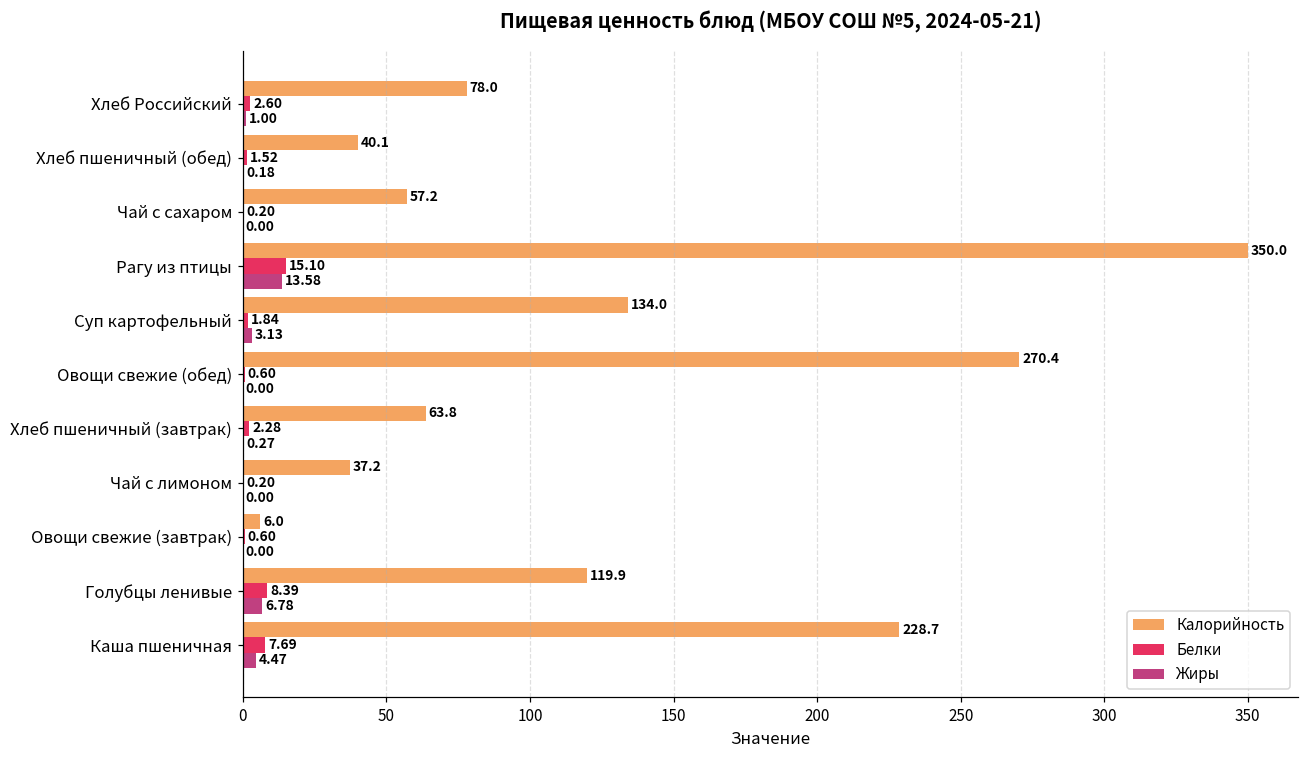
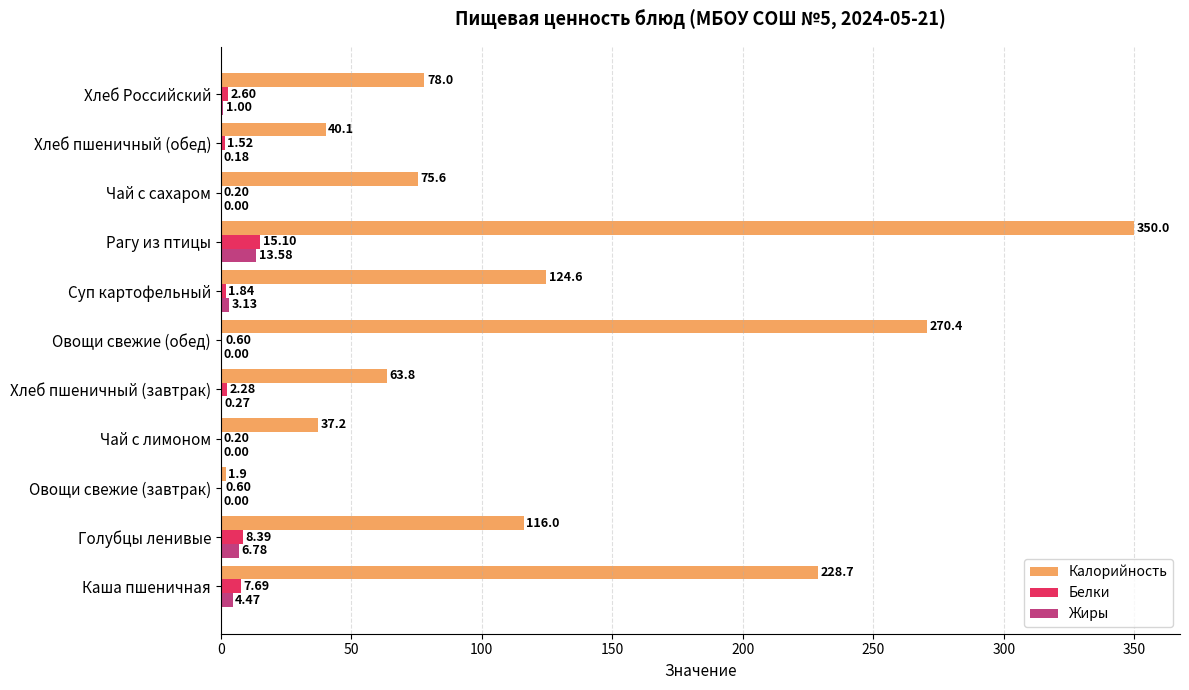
  {
    "Калорийность": {
      "Хлеб Российский": 78.0,
      "Хлеб пшеничный (обед)": 40.1,
-     "Чай с сахаром": 57.2,
+     "Чай с сахаром": 75.6,
      "Рагу из птицы": 350.0,
-     "Суп картофельный": 134.0,
+     "Суп картофельный": 124.6,
      "Овощи свежие (обед)": 270.4,
      "Хлеб пшеничный (завтрак)": 63.8,
      "Чай с лимоном": 37.2,
-     "Овощи свежие (завтрак)": 6.0,
-     "Голубцы ленивые": 119.9,
+     "Овощи свежие (завтрак)": 1.9,
+     "Голубцы ленивые": 116.0,
      "Каша пшеничная": 228.7
    }
  }
